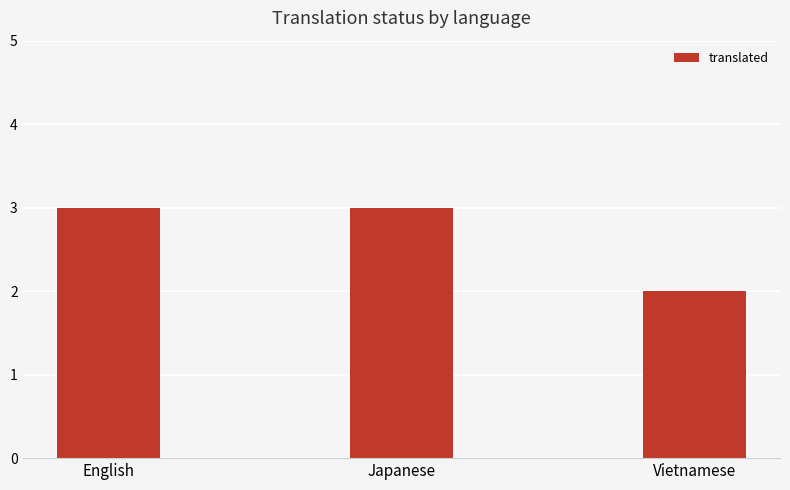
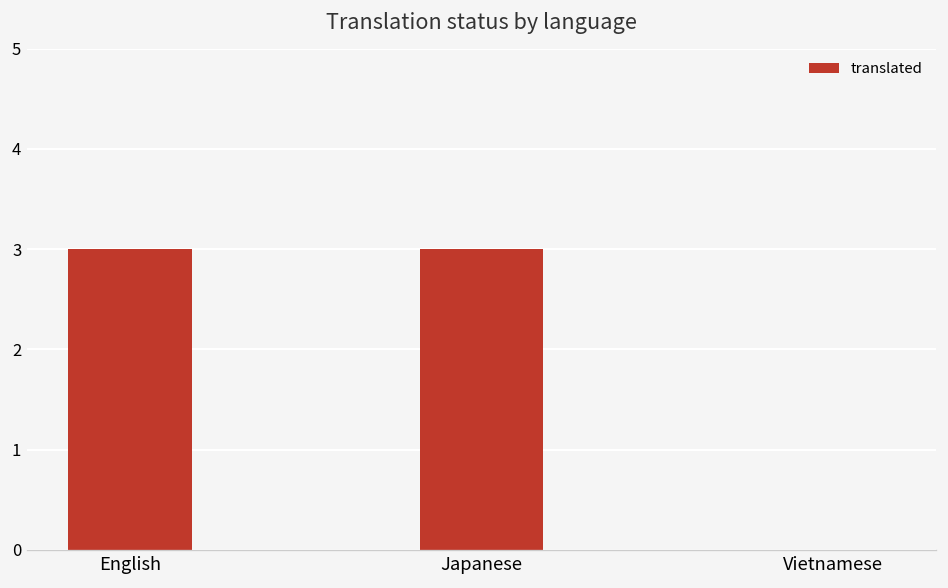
  {
    "English": 3,
    "Japanese": 3,
-   "Vietnamese": 2
+   "Vietnamese": 0
  }
